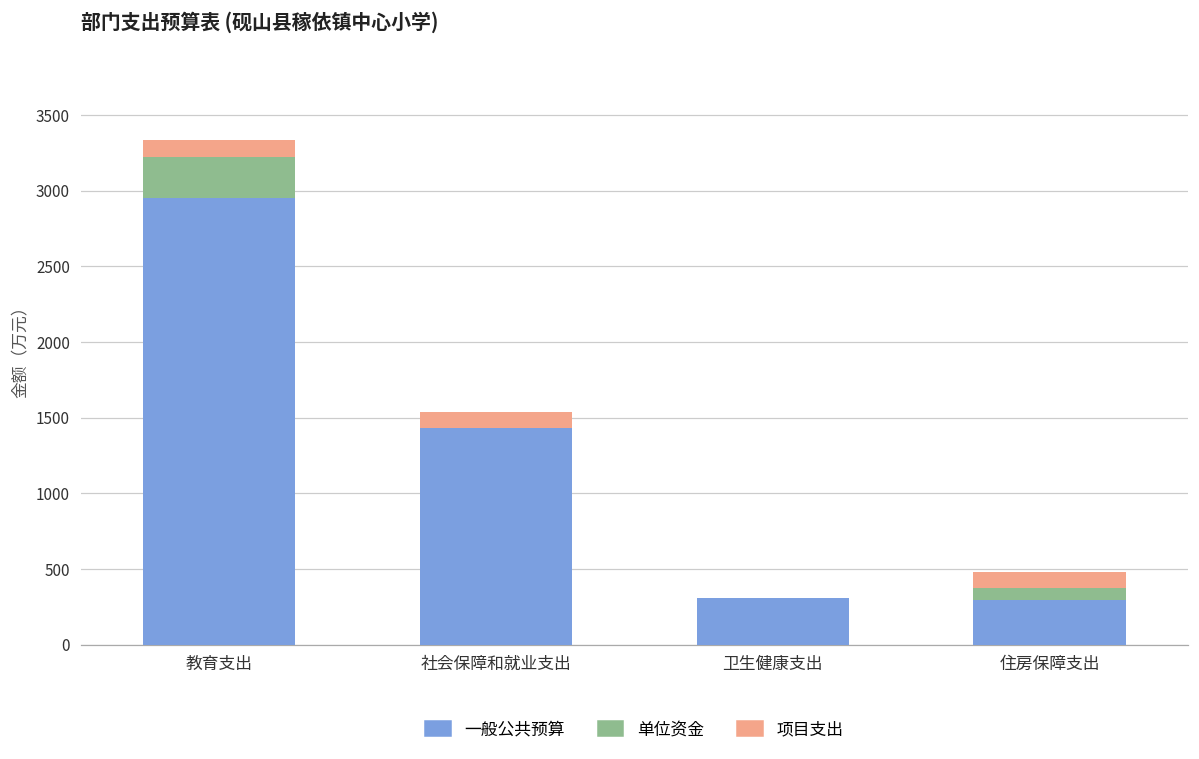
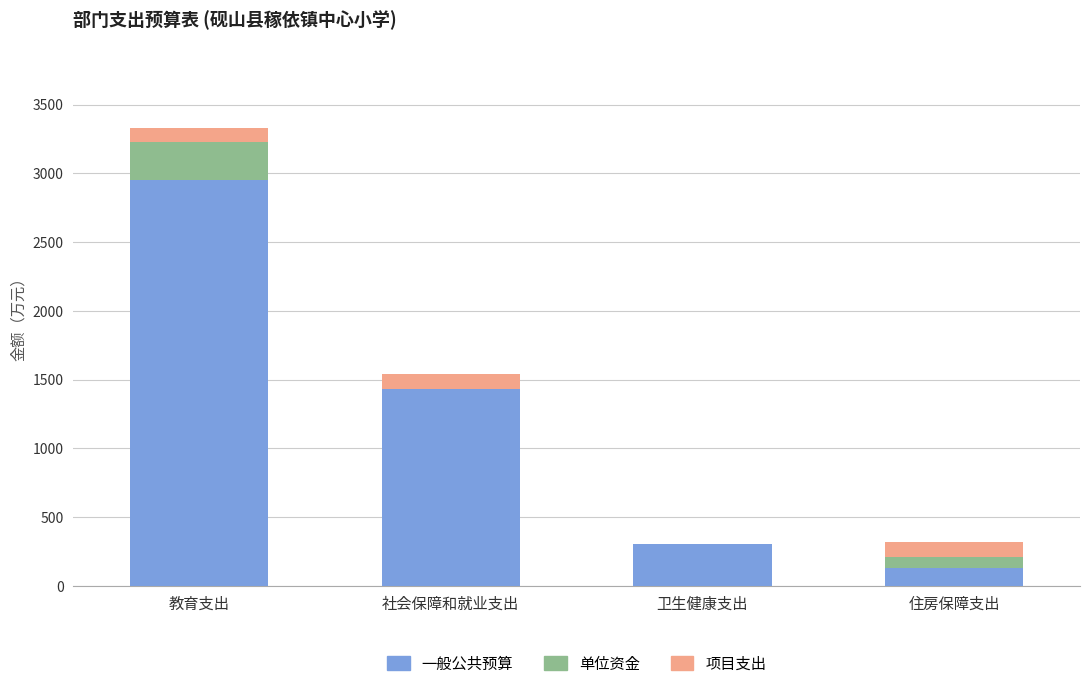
  {
    "一般公共预算": {
      "教育支出": 2950,
      "社会保障和就业支出": 1430,
      "卫生健康支出": 310,
-     "住房保障支出": 290
+     "住房保障支出": 130
    },
    "单位资金": {
      "教育支出": 270,
      "社会保障和就业支出": 0,
      "卫生健康支出": 0,
      "住房保障支出": 80
    },
    "项目支出": {
      "教育支出": 110,
      "社会保障和就业支出": 110,
      "卫生健康支出": 0,
      "住房保障支出": 110
    }
  }
